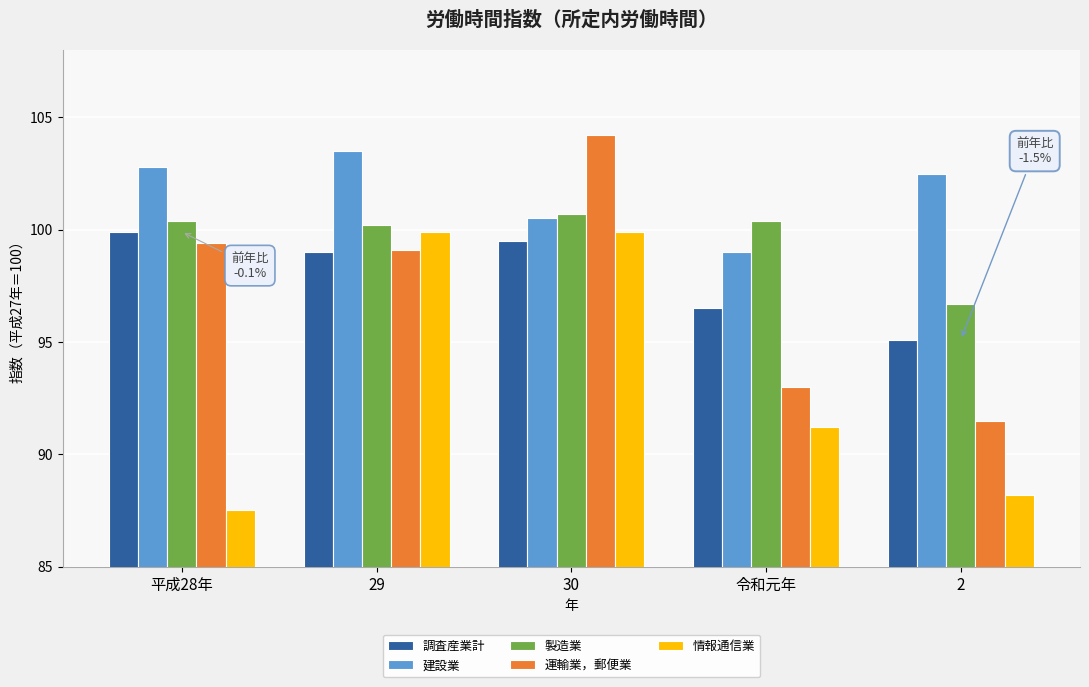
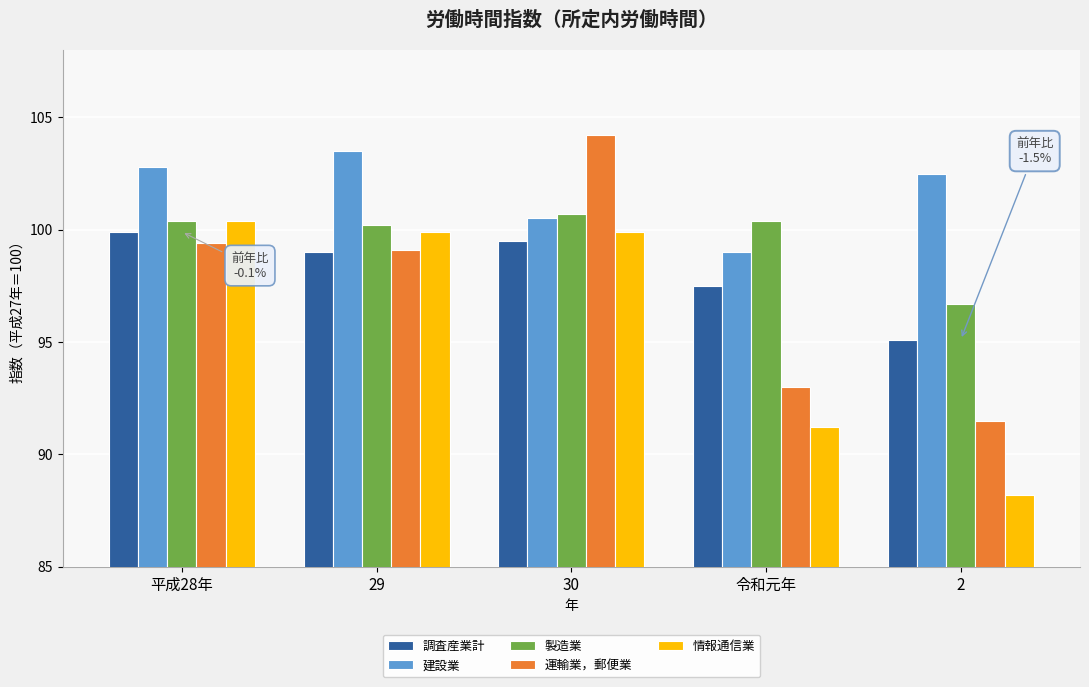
  {
    "調査産業計": {
      "平成28年": 99.9,
      "29": 99.0,
      "30": 99.5,
-     "令和元年": 96.5,
+     "令和元年": 97.5,
      "2": 95.1
    },
    "建設業": {
      "平成28年": 102.8,
      "29": 103.5,
      "30": 100.5,
      "令和元年": 99.0,
      "2": 102.5
    },
    "製造業": {
      "平成28年": 100.4,
      "29": 100.2,
      "30": 100.7,
      "令和元年": 100.4
    },
    "運輸業，郵便業": {
      "29": 99.1,
      "30": 104.2,
      "令和元年": 93.0,
      "2": 91.5
    },
    "情報通信業": {
-     "平成28年": 87.5,
+     "平成28年": 100.4,
      "29": 99.9,
      "30": 99.9,
      "令和元年": 91.2,
      "2": 88.2
    }
  }
